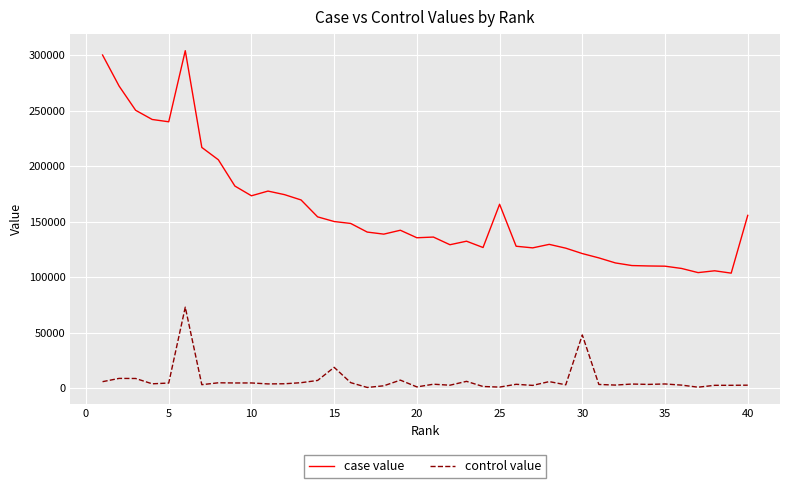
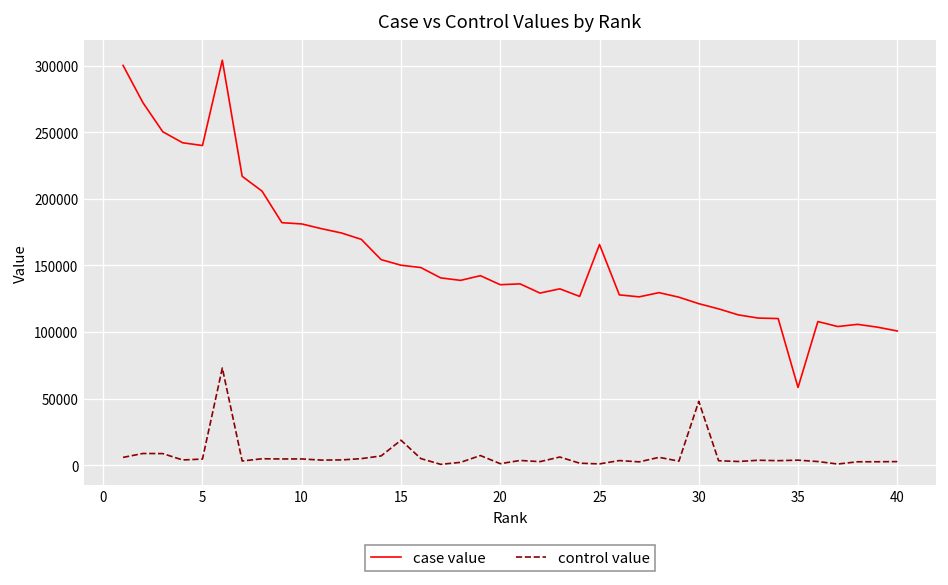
  {
    "case value": {
      "5": 240000,
-     "10": 173000,
+     "10": 181000,
      "15": 150000,
      "20": 136000,
      "25": 166000,
      "30": 121000,
-     "35": 110000,
-     "40": 156000
+     "35": 58000,
+     "40": 101000
    },
    "control value": {
      "5": 5000,
      "10": 5000,
      "15": 19000,
      "20": 1000,
      "25": 1000,
      "30": 48000,
      "35": 4000,
      "40": 3000
    }
  }
